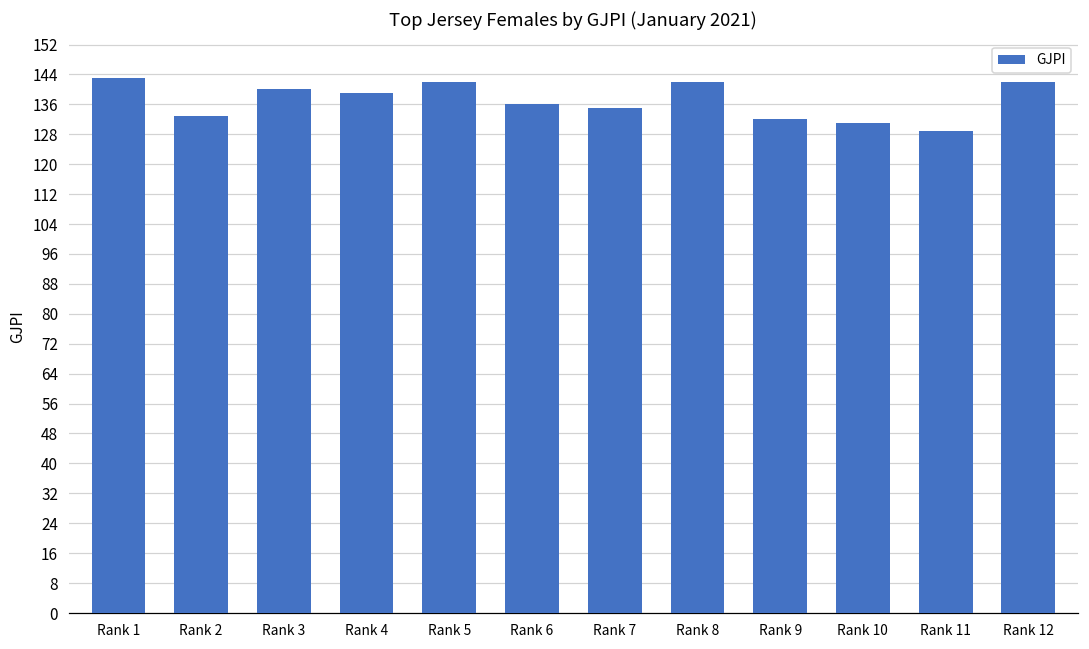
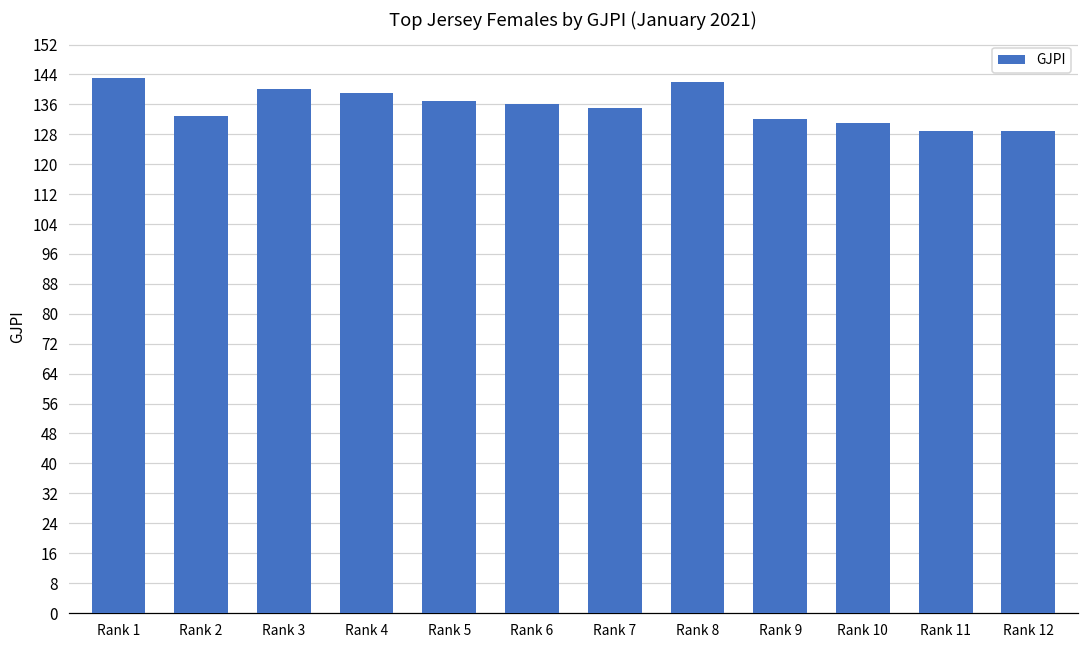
  {
    "Rank 1": 143,
    "Rank 2": 133,
    "Rank 3": 140,
    "Rank 4": 139,
-   "Rank 5": 142,
+   "Rank 5": 137,
    "Rank 6": 136,
    "Rank 7": 135,
    "Rank 8": 142,
    "Rank 9": 132,
    "Rank 10": 131,
    "Rank 11": 129,
-   "Rank 12": 142
+   "Rank 12": 129
  }
